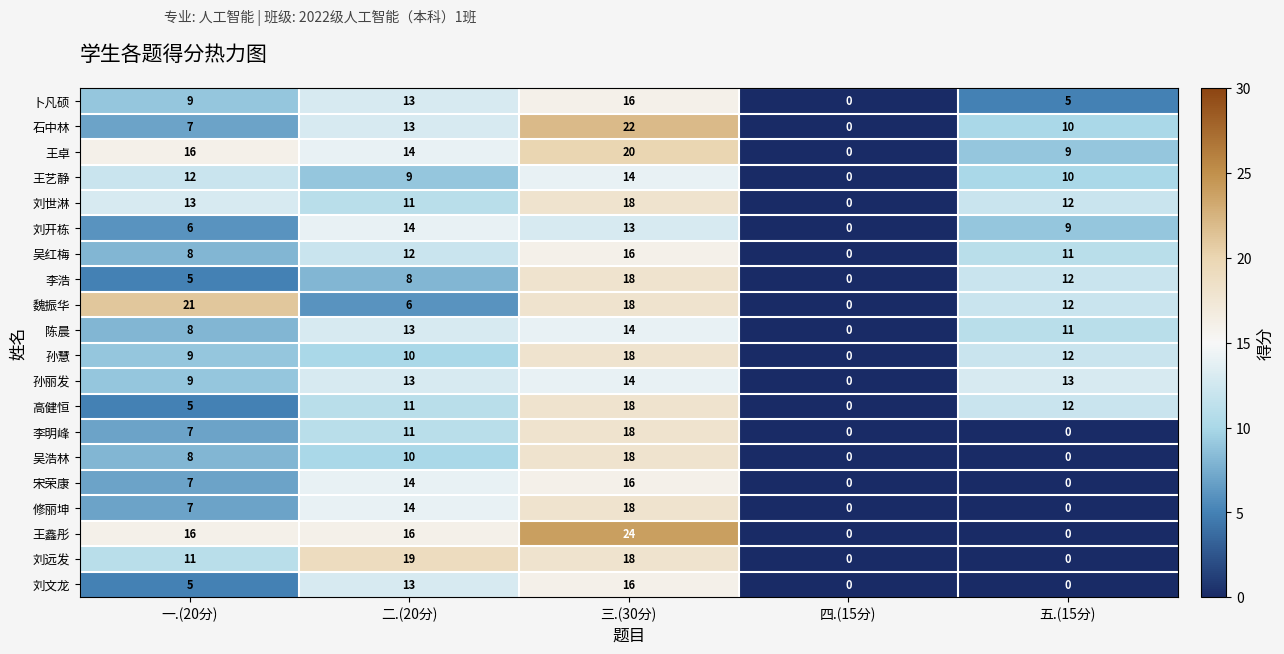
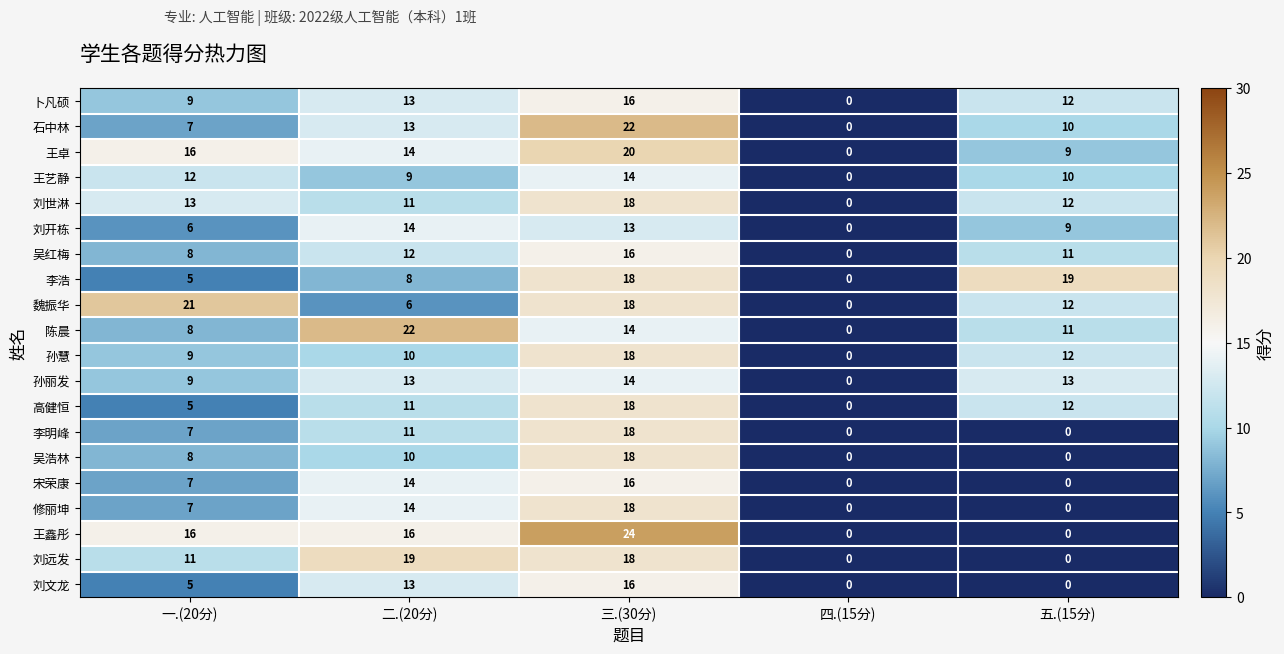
  {
    "卜凡硕": {
      "一.(20分)": 9,
      "二.(20分)": 13,
      "三.(30分)": 16,
      "四.(15分)": 0,
-     "五.(15分)": 5
+     "五.(15分)": 12
    },
    "石中林": {
      "一.(20分)": 7,
      "二.(20分)": 13,
      "三.(30分)": 22,
      "四.(15分)": 0,
      "五.(15分)": 10
    },
    "王卓": {
      "一.(20分)": 16,
      "二.(20分)": 14,
      "三.(30分)": 20,
      "四.(15分)": 0,
      "五.(15分)": 9
    },
    "王艺静": {
      "一.(20分)": 12,
      "二.(20分)": 9,
      "三.(30分)": 14,
      "四.(15分)": 0,
      "五.(15分)": 10
    },
    "刘世淋": {
      "一.(20分)": 13,
      "二.(20分)": 11,
      "三.(30分)": 18,
      "四.(15分)": 0,
      "五.(15分)": 12
    },
    "刘开栋": {
      "一.(20分)": 6,
      "二.(20分)": 14,
      "三.(30分)": 13,
      "四.(15分)": 0,
      "五.(15分)": 9
    },
    "吴红梅": {
      "一.(20分)": 8,
      "二.(20分)": 12,
      "三.(30分)": 16,
      "四.(15分)": 0,
      "五.(15分)": 11
    },
    "李浩": {
      "一.(20分)": 5,
      "二.(20分)": 8,
      "三.(30分)": 18,
      "四.(15分)": 0,
-     "五.(15分)": 12
+     "五.(15分)": 19
    },
    "魏振华": {
      "一.(20分)": 21,
      "二.(20分)": 6,
      "三.(30分)": 18,
      "四.(15分)": 0,
      "五.(15分)": 12
    },
    "陈晨": {
      "一.(20分)": 8,
-     "二.(20分)": 13,
+     "二.(20分)": 22,
      "三.(30分)": 14,
      "四.(15分)": 0,
      "五.(15分)": 11
    },
    "孙慧": {
      "一.(20分)": 9,
      "二.(20分)": 10,
      "三.(30分)": 18,
      "四.(15分)": 0,
      "五.(15分)": 12
    },
    "孙丽发": {
      "一.(20分)": 9,
      "二.(20分)": 13,
      "三.(30分)": 14,
      "四.(15分)": 0,
      "五.(15分)": 13
    },
    "高健恒": {
      "一.(20分)": 5,
      "二.(20分)": 11,
      "三.(30分)": 18,
      "四.(15分)": 0,
      "五.(15分)": 12
    },
    "李明峰": {
      "一.(20分)": 7,
      "二.(20分)": 11,
      "三.(30分)": 18,
      "四.(15分)": 0,
      "五.(15分)": 0
    },
    "吴浩林": {
      "一.(20分)": 8,
      "二.(20分)": 10,
      "三.(30分)": 18,
      "四.(15分)": 0,
      "五.(15分)": 0
    },
    "宋荣康": {
      "一.(20分)": 7,
      "二.(20分)": 14,
      "三.(30分)": 16,
      "四.(15分)": 0,
      "五.(15分)": 0
    },
    "修丽坤": {
      "一.(20分)": 7,
      "二.(20分)": 14,
      "三.(30分)": 18,
      "四.(15分)": 0,
      "五.(15分)": 0
    },
    "王鑫彤": {
      "一.(20分)": 16,
      "二.(20分)": 16,
      "三.(30分)": 24,
      "四.(15分)": 0,
      "五.(15分)": 0
    },
    "刘远发": {
      "一.(20分)": 11,
      "二.(20分)": 19,
      "三.(30分)": 18,
      "四.(15分)": 0,
      "五.(15分)": 0
    },
    "刘文龙": {
      "一.(20分)": 5,
      "二.(20分)": 13,
      "三.(30分)": 16,
      "四.(15分)": 0,
      "五.(15分)": 0
    }
  }
